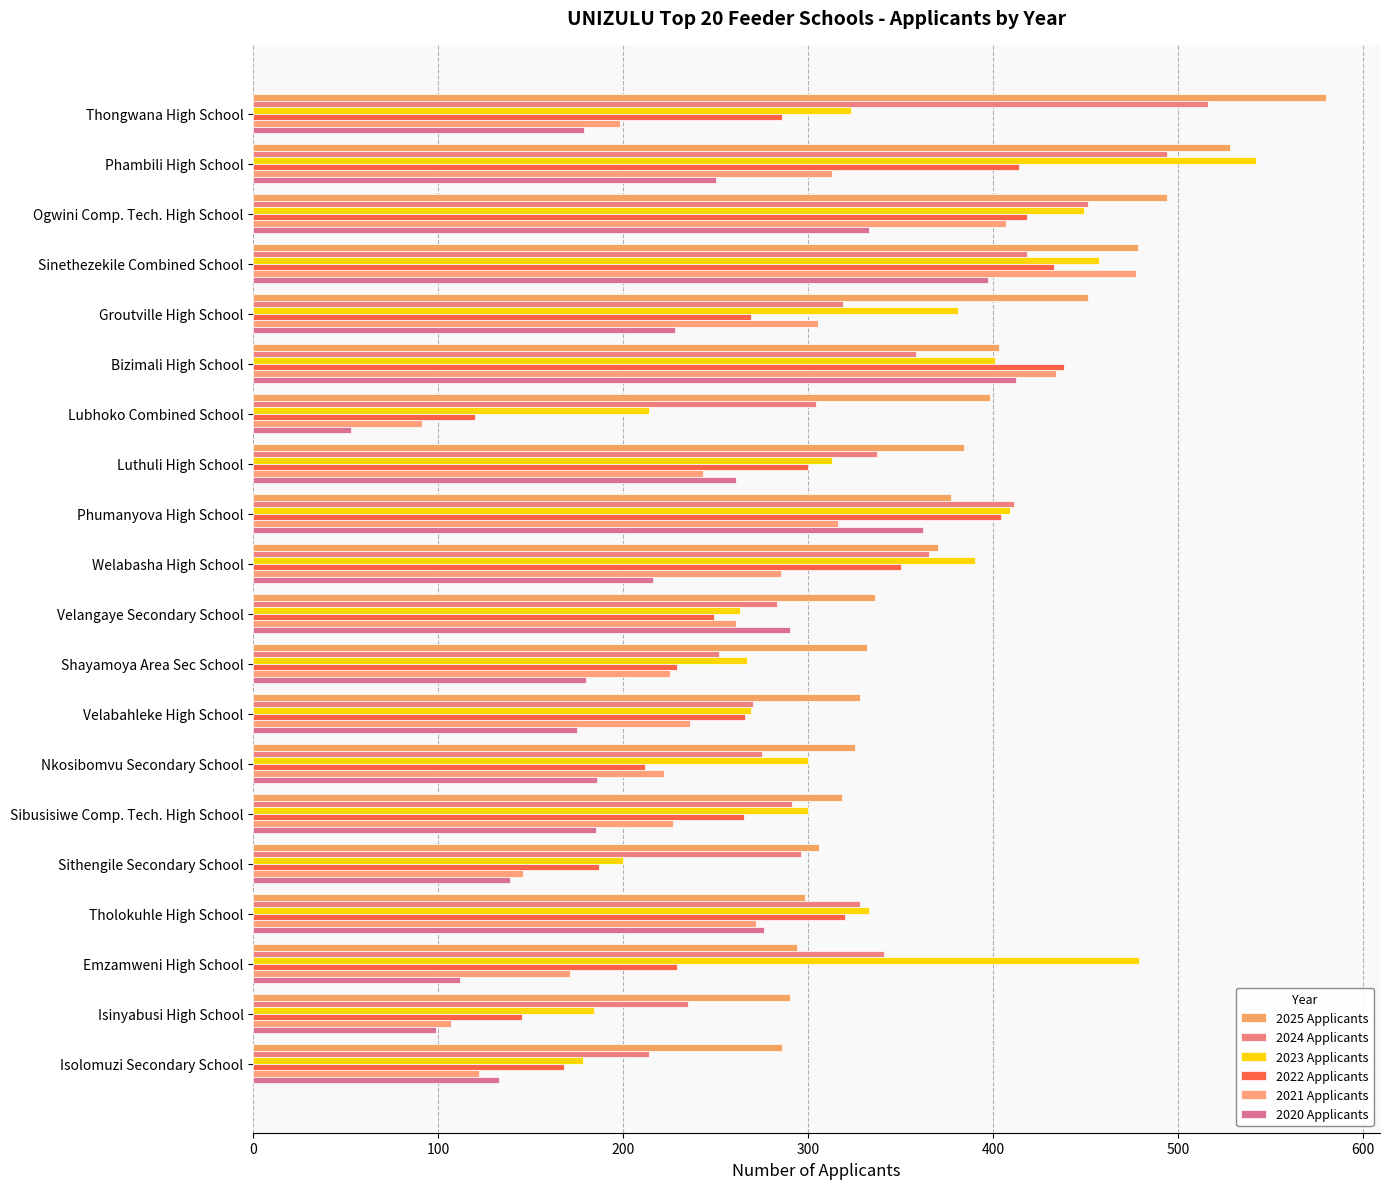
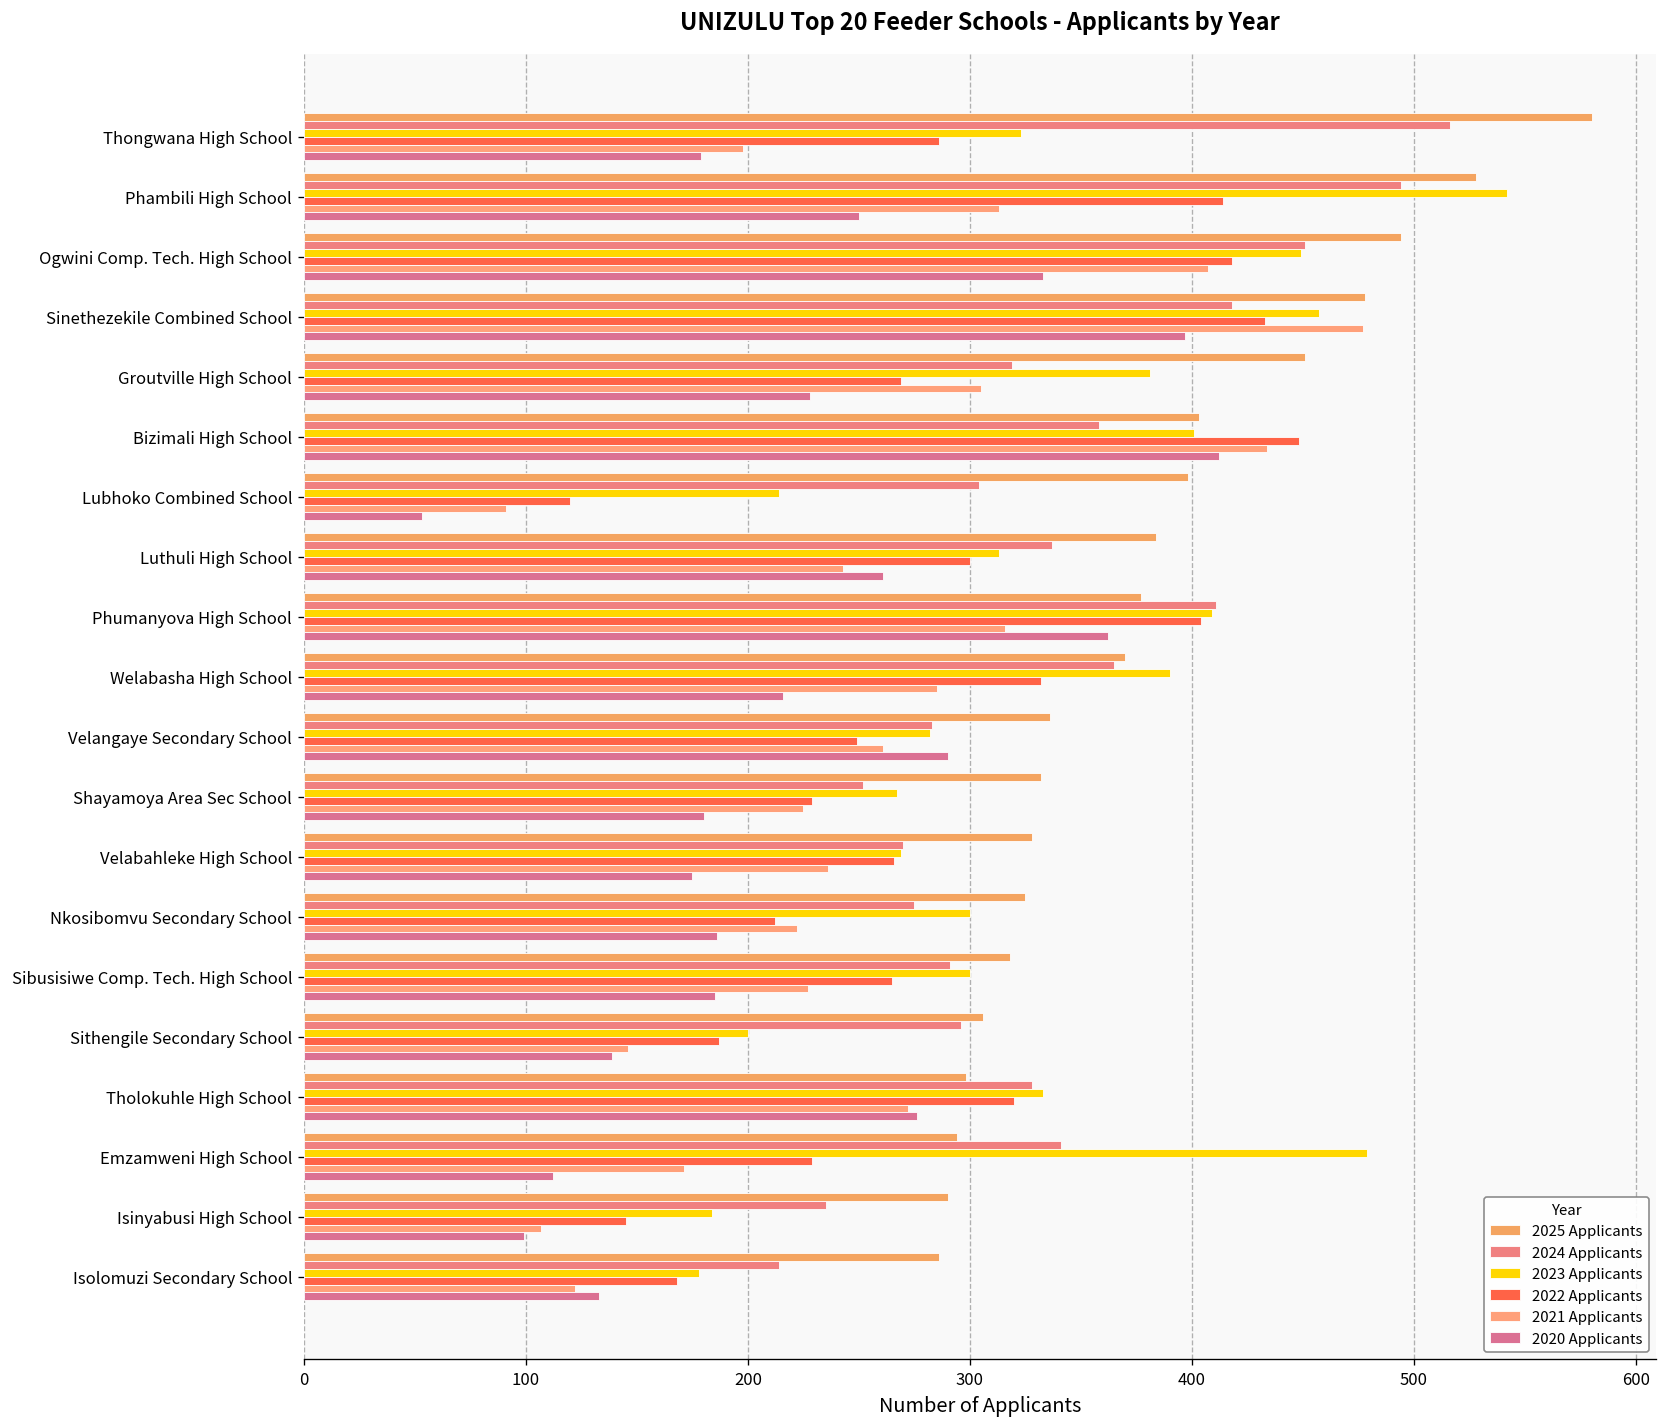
  {
    "2023 Applicants": {
      "Thongwana High School": 323,
      "Phambili High School": 542,
      "Ogwini Comp. Tech. High School": 449,
      "Sinethezekile Combined School": 457,
      "Groutville High School": 381,
      "Bizimali High School": 401,
      "Lubhoko Combined School": 214,
      "Luthuli High School": 313,
      "Phumanyova High School": 409,
      "Welabasha High School": 390,
-     "Velangaye Secondary School": 263,
+     "Velangaye Secondary School": 282,
      "Shayamoya Area Sec School": 267,
      "Velabahleke High School": 269,
      "Nkosibomvu Secondary School": 300,
      "Sibusisiwe Comp. Tech. High School": 300,
      "Sithengile Secondary School": 200,
      "Tholokuhle High School": 333,
      "Emzamweni High School": 479,
      "Isinyabusi High School": 184,
      "Isolomuzi Secondary School": 178
    },
    "2022 Applicants": {
      "Thongwana High School": 286,
      "Phambili High School": 414,
      "Ogwini Comp. Tech. High School": 418,
      "Sinethezekile Combined School": 433,
      "Groutville High School": 269,
-     "Bizimali High School": 438,
+     "Bizimali High School": 448,
      "Lubhoko Combined School": 120,
      "Luthuli High School": 300,
      "Phumanyova High School": 404,
-     "Welabasha High School": 350,
+     "Welabasha High School": 332,
      "Velangaye Secondary School": 249,
      "Shayamoya Area Sec School": 229,
      "Velabahleke High School": 266,
      "Nkosibomvu Secondary School": 212,
      "Sibusisiwe Comp. Tech. High School": 265,
      "Sithengile Secondary School": 187,
      "Tholokuhle High School": 320,
      "Emzamweni High School": 229,
      "Isinyabusi High School": 145,
      "Isolomuzi Secondary School": 168
    }
  }
